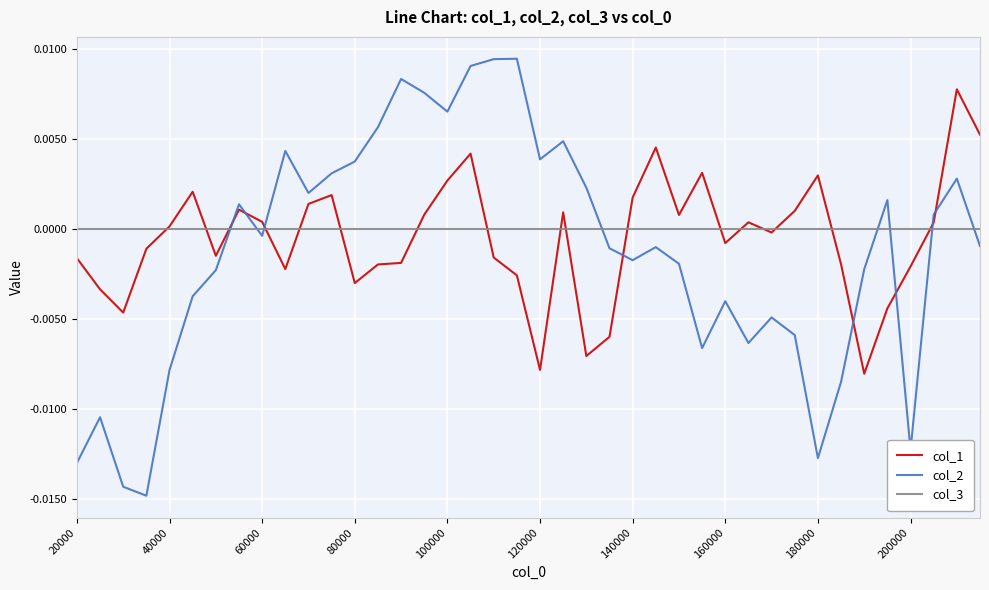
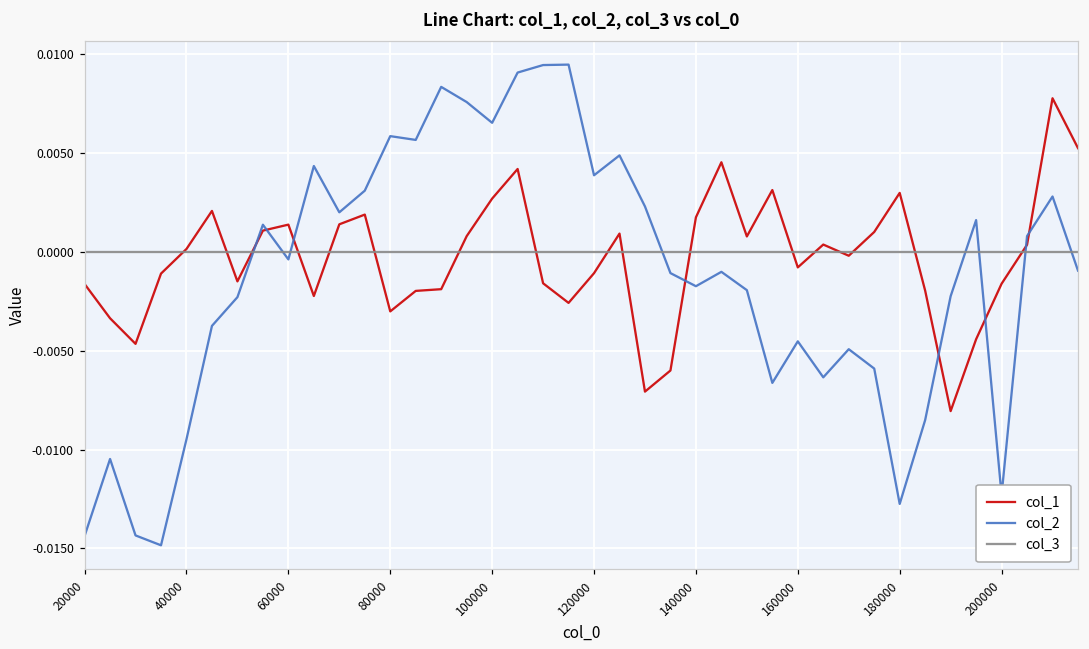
  {
    "col_1": {
      "20000": -0.0016,
      "40000": 0.0001,
-     "60000": 0.0004,
+     "60000": 0.0014,
      "80000": -0.0030,
      "100000": 0.0027,
-     "120000": -0.0078,
+     "120000": -0.0011,
      "140000": 0.0017,
      "160000": -0.0008,
      "180000": 0.0030,
-     "200000": -0.0021
+     "200000": -0.0016
    },
    "col_2": {
-     "20000": -0.0130,
-     "40000": -0.0078,
+     "20000": -0.0144,
+     "40000": -0.0095,
      "60000": -0.0004,
-     "80000": 0.0037,
+     "80000": 0.0058,
      "100000": 0.0065,
      "120000": 0.0039,
      "140000": -0.0017,
-     "160000": -0.0040,
+     "160000": -0.0045,
      "180000": -0.0128
    },
    "col_3": {
      "20000": 0.0000,
      "40000": 0.0000,
      "60000": 0.0000,
      "80000": 0.0000,
      "100000": 0.0000,
      "120000": 0.0000,
      "140000": 0.0000,
      "160000": 0.0000,
      "180000": 0.0000,
      "200000": 0.0000
    }
  }
